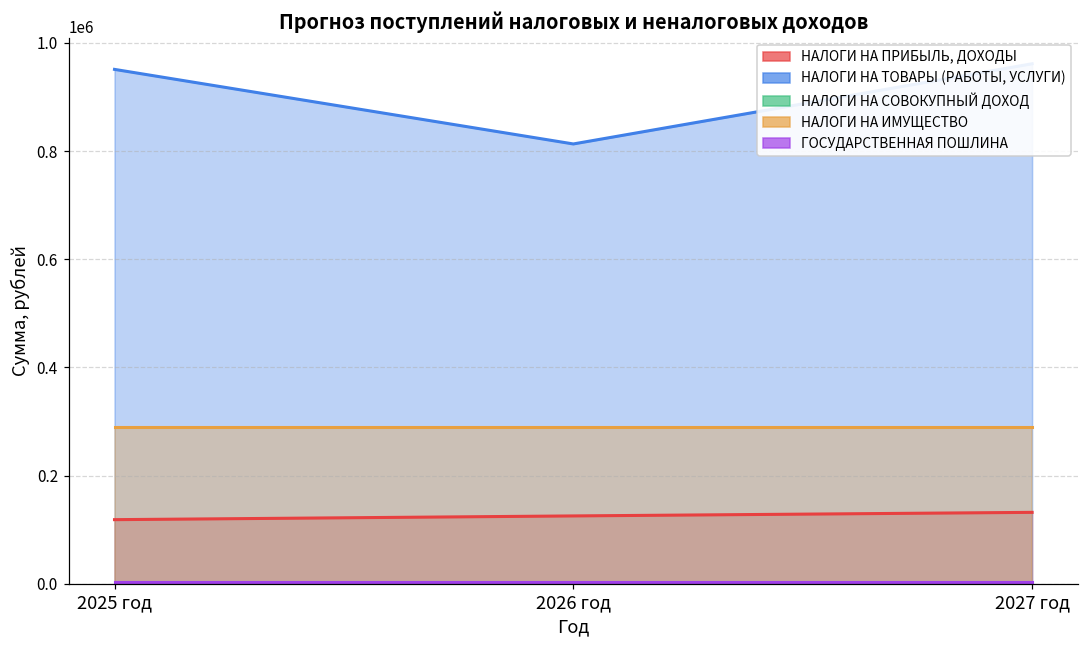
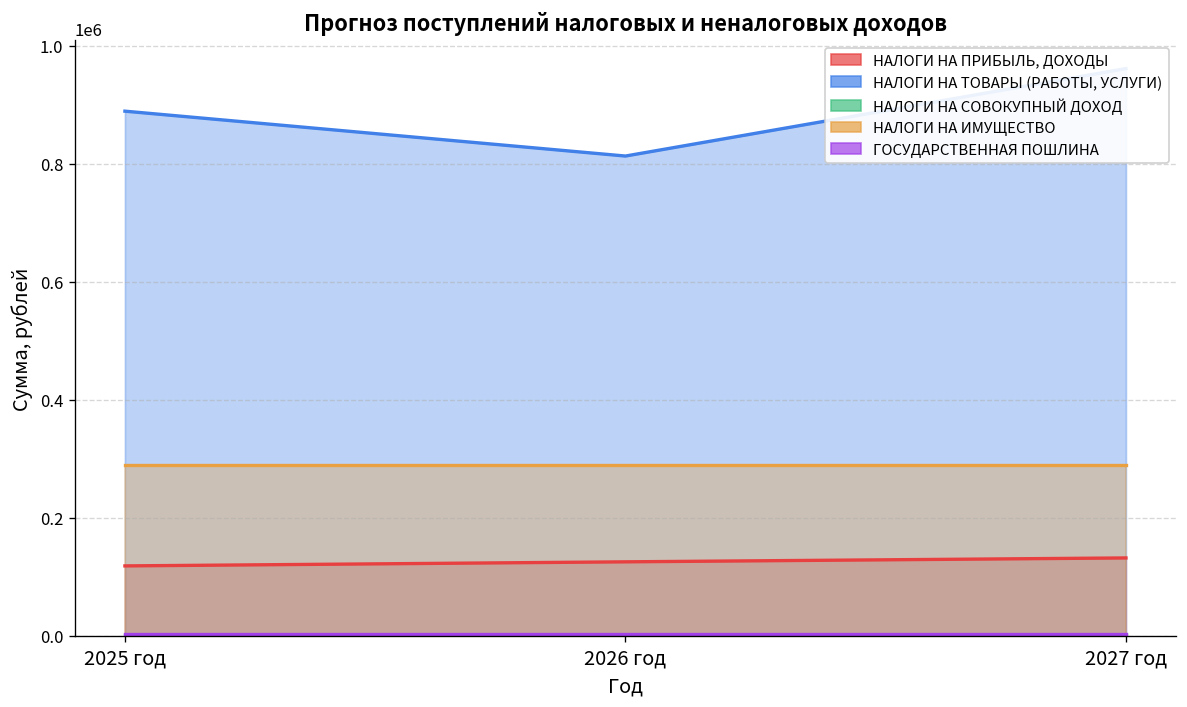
  {
    "НАЛОГИ НА ТОВАРЫ (РАБОТЫ, УСЛУГИ)": {
-     "2025 год": 950000,
+     "2025 год": 890000,
      "2026 год": 810000
    }
  }
